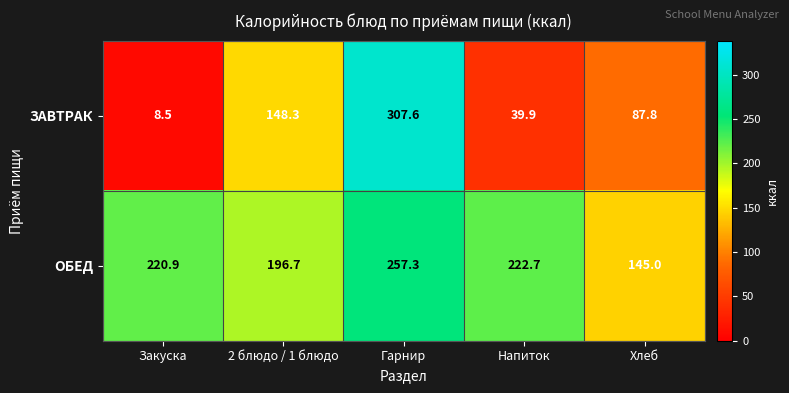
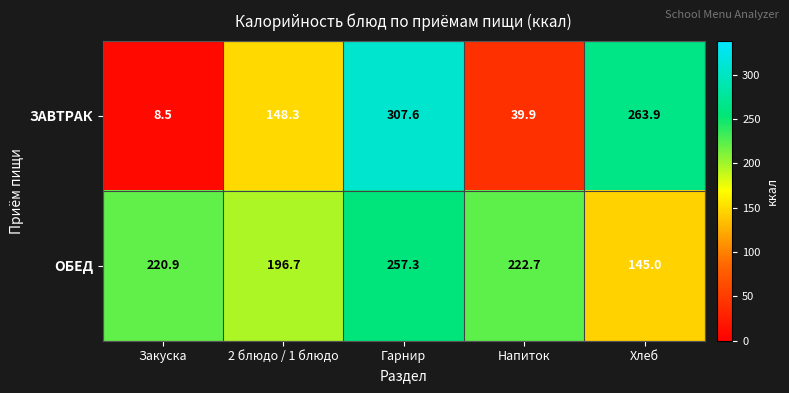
  {
    "ЗАВТРАК": {
      "Закуска": 8.5,
      "2 блюдо / 1 блюдо": 148.3,
      "Гарнир": 307.6,
      "Напиток": 39.9,
-     "Хлеб": 87.8
+     "Хлеб": 263.9
    },
    "ОБЕД": {
      "Закуска": 220.9,
      "2 блюдо / 1 блюдо": 196.7,
      "Гарнир": 257.3,
      "Напиток": 222.7,
      "Хлеб": 145.0
    }
  }
